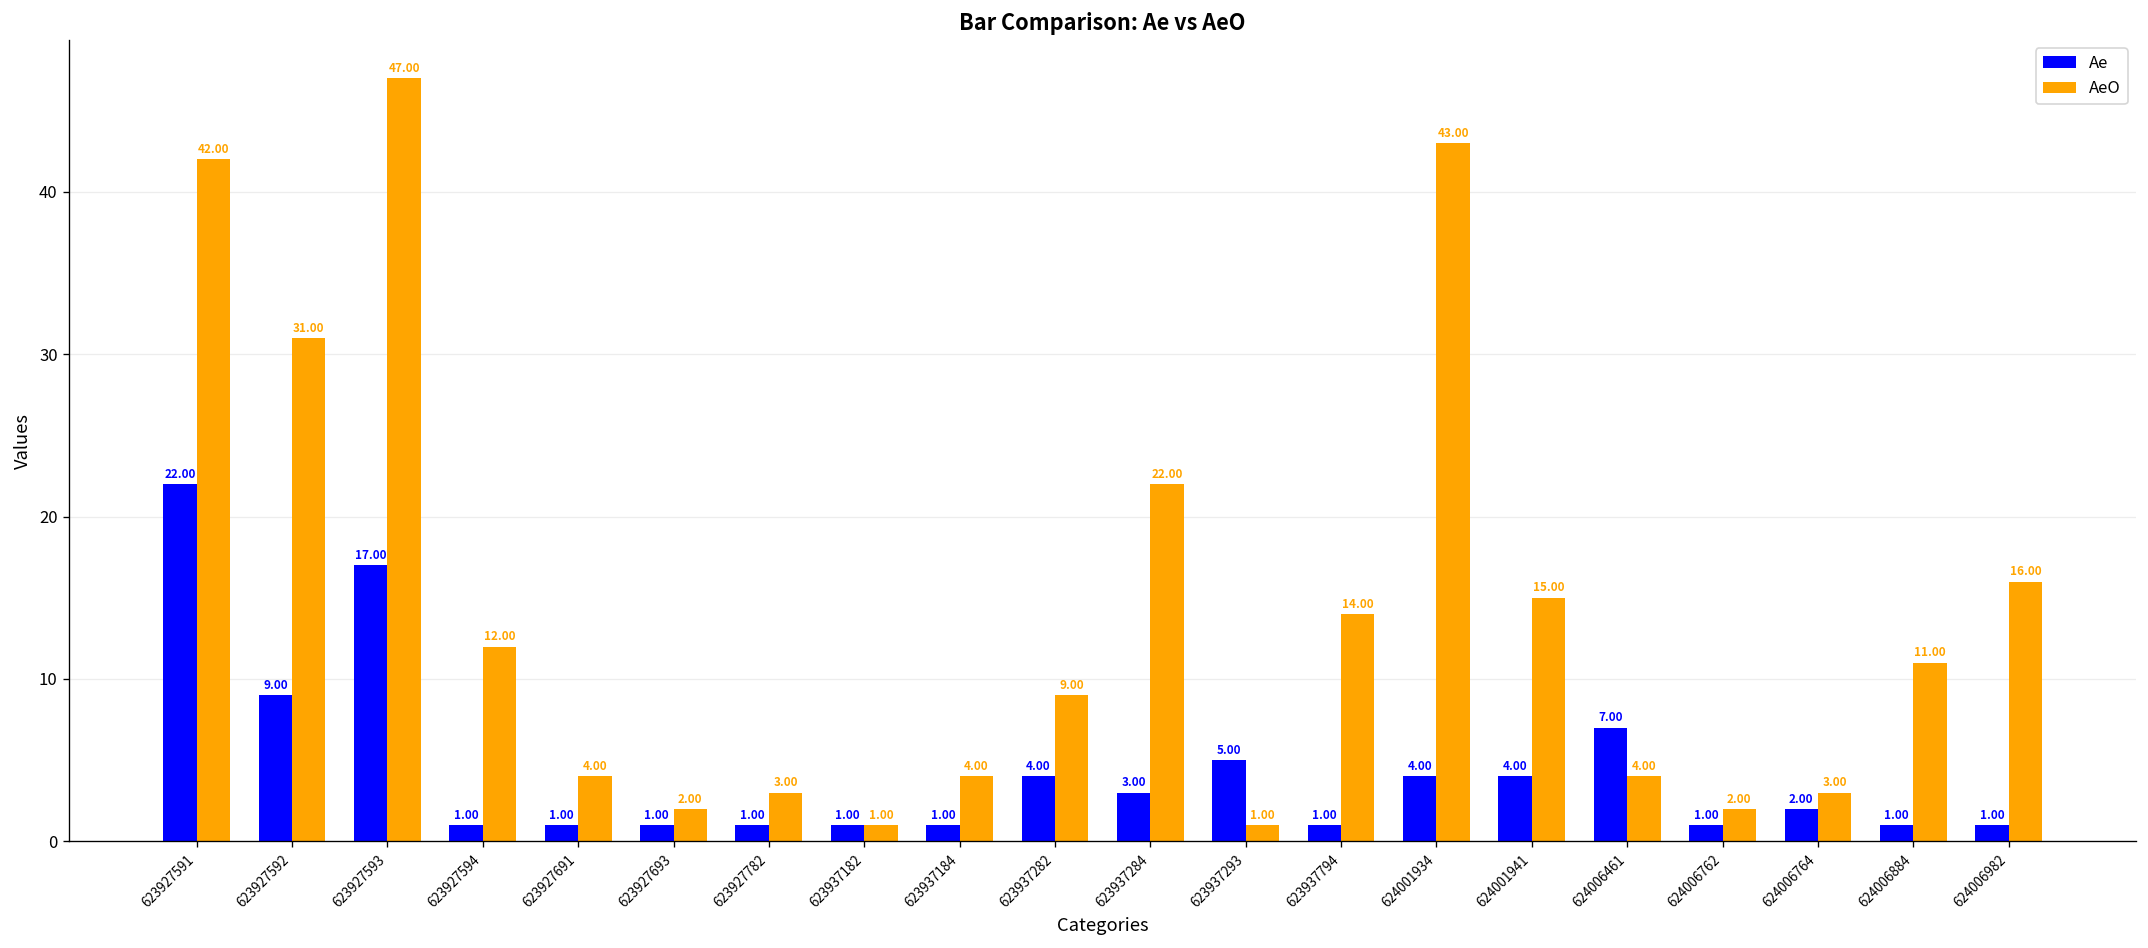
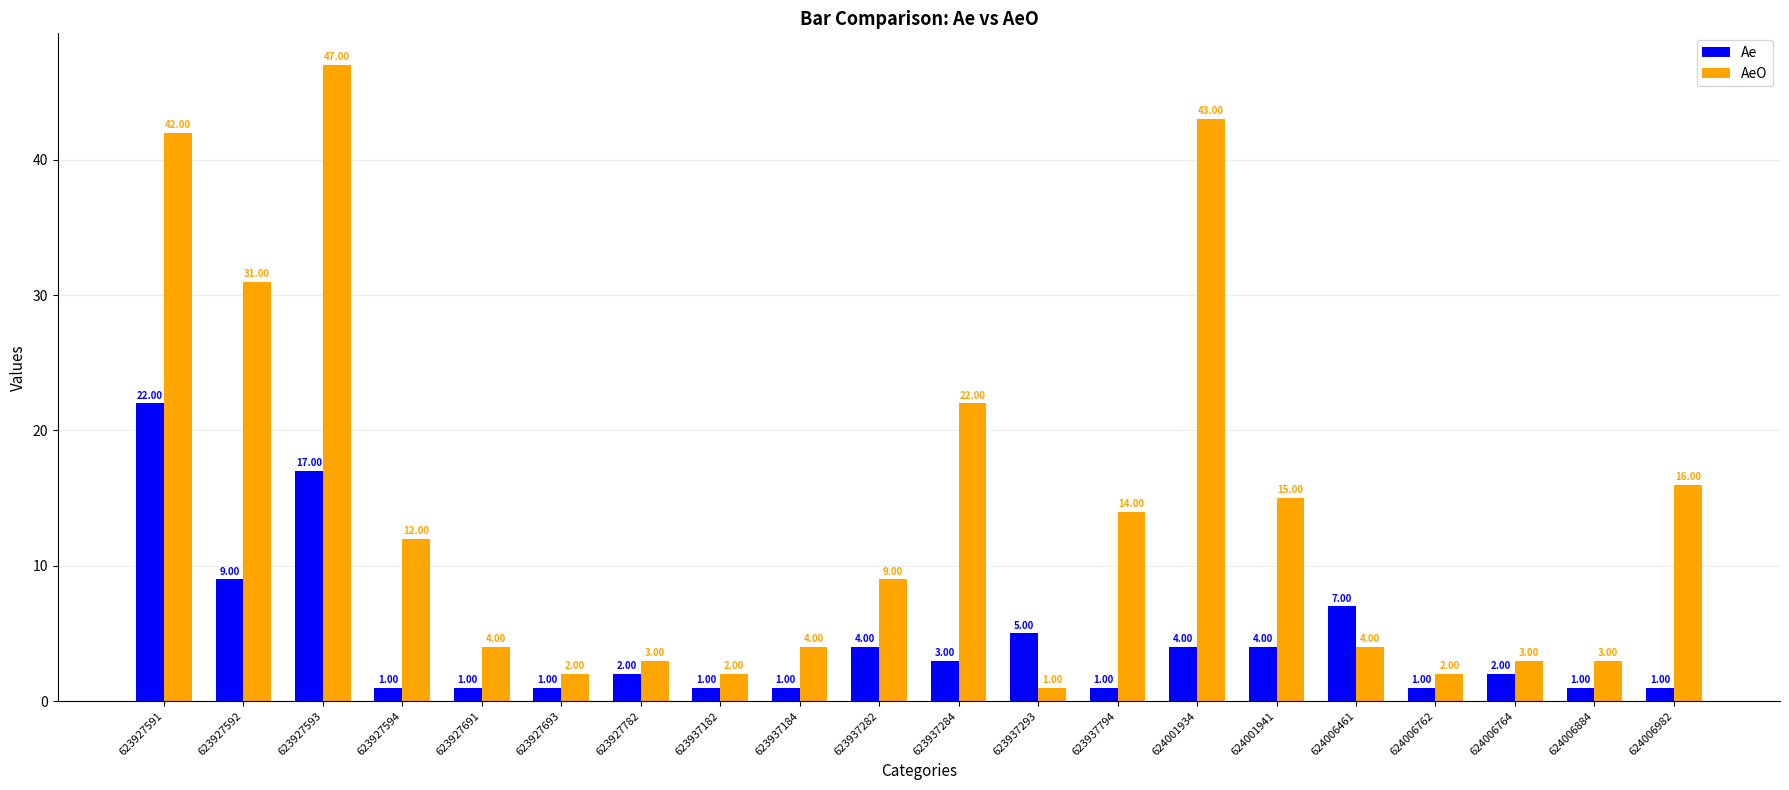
  {
    "Ae": {
      "623927591": 22.00,
      "623927592": 9.00,
      "623927593": 17.00,
      "623927594": 1.00,
      "623927691": 1.00,
      "623927693": 1.00,
-     "623927782": 1.00,
+     "623927782": 2.00,
      "623937182": 1.00,
      "623937184": 1.00,
      "623937282": 4.00,
      "623937284": 3.00,
      "623937293": 5.00,
      "623937794": 1.00,
      "624001934": 4.00,
      "624001941": 4.00,
      "624006461": 7.00,
      "624006762": 1.00,
      "624006764": 2.00,
      "624006884": 1.00,
      "624006982": 1.00
    },
    "AeO": {
      "623927591": 42.00,
      "623927592": 31.00,
      "623927593": 47.00,
      "623927594": 12.00,
      "623927691": 4.00,
      "623927693": 2.00,
      "623927782": 3.00,
-     "623937182": 1.00,
+     "623937182": 2.00,
      "623937184": 4.00,
      "623937282": 9.00,
      "623937284": 22.00,
      "623937293": 1.00,
      "623937794": 14.00,
      "624001934": 43.00,
      "624001941": 15.00,
      "624006461": 4.00,
      "624006762": 2.00,
      "624006764": 3.00,
-     "624006884": 11.00,
+     "624006884": 3.00,
      "624006982": 16.00
    }
  }
